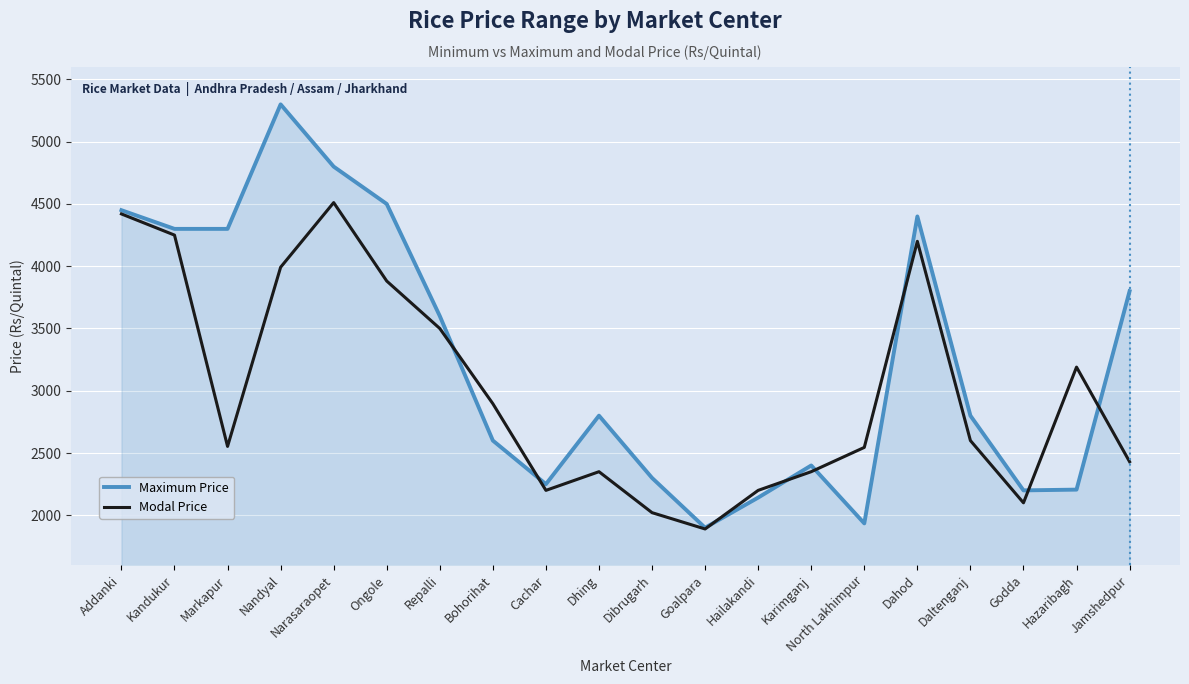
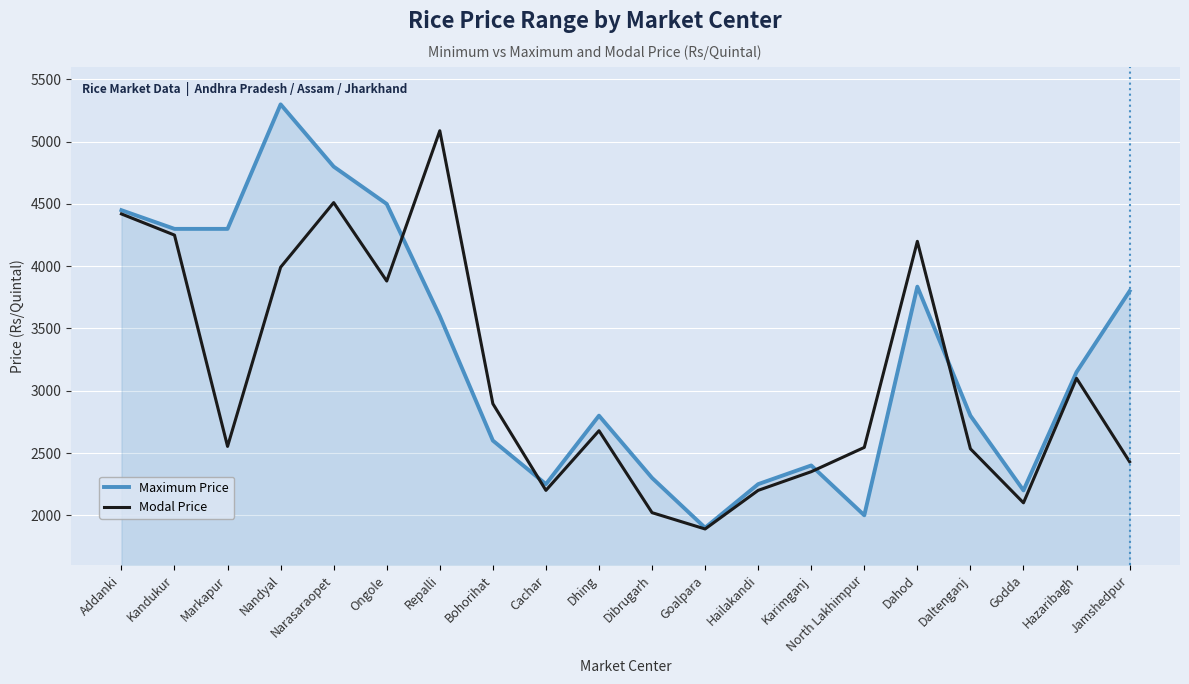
  {
    "Maximum Price": {
      "Addanki": 4450,
      "Kandukur": 4300,
      "Markapur": 4300,
      "Nandyal": 5300,
      "Narasaraopet": 4800,
      "Ongole": 4500,
      "Repalli": 3600,
      "Bohorihat": 2600,
      "Cachar": 2250,
      "Dhing": 2800,
      "Dibrugarh": 2300,
-     "Hailakandi": 2140,
+     "Hailakandi": 2250,
      "Karimganj": 2400,
-     "North Lakhimpur": 1940,
-     "Dahod": 4400,
+     "North Lakhimpur": 2000,
+     "Dahod": 3840,
      "Daltenganj": 2800,
      "Godda": 2200,
-     "Hazaribagh": 2210,
+     "Hazaribagh": 3150,
      "Jamshedpur": 3800
    },
    "Modal Price": {
      "Addanki": 4420,
      "Kandukur": 4250,
      "Markapur": 2550,
      "Nandyal": 3990,
      "Narasaraopet": 4510,
      "Ongole": 3880,
-     "Repalli": 3500,
+     "Repalli": 5090,
      "Bohorihat": 2900,
      "Cachar": 2200,
-     "Dhing": 2350,
+     "Dhing": 2680,
      "Dibrugarh": 2020,
      "Hailakandi": 2200,
      "Karimganj": 2350,
      "North Lakhimpur": 2550,
      "Dahod": 4200,
-     "Daltenganj": 2600,
+     "Daltenganj": 2530,
      "Godda": 2100,
-     "Hazaribagh": 3190,
+     "Hazaribagh": 3100,
      "Jamshedpur": 2430
    }
  }
